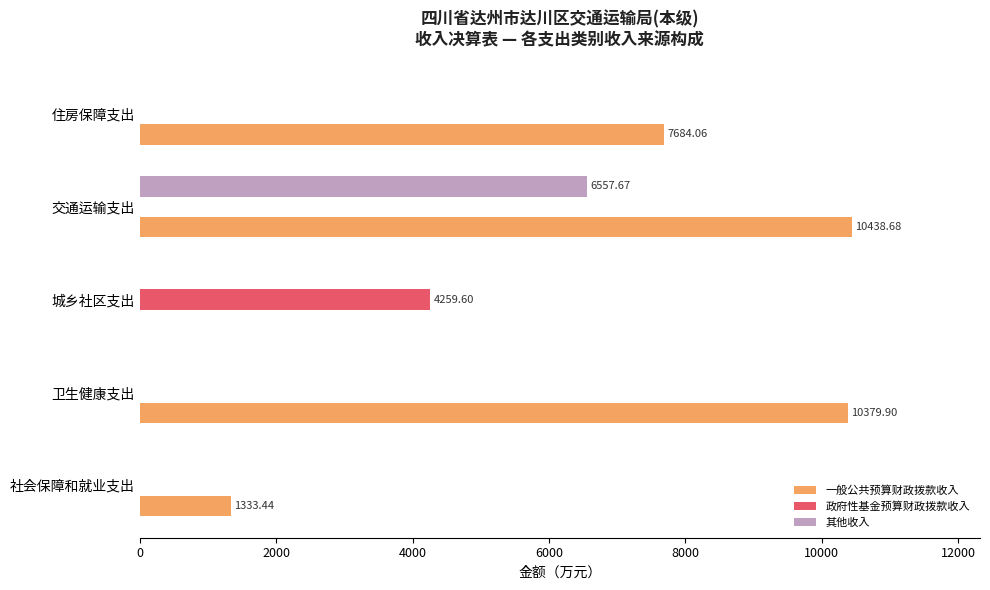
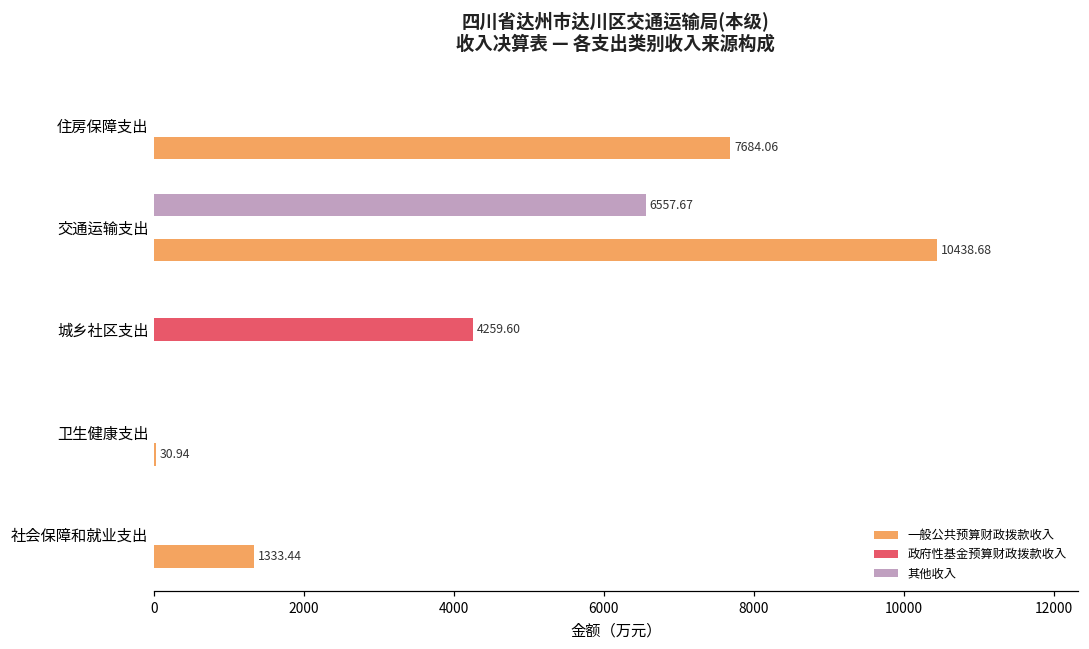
  {
    "一般公共预算财政拨款收入": {
      "住房保障支出": 7684.06,
      "交通运输支出": 10438.68,
-     "卫生健康支出": 10379.90,
+     "卫生健康支出": 30.94,
      "社会保障和就业支出": 1333.44
    },
    "政府性基金预算财政拨款收入": {
      "城乡社区支出": 4259.60
    },
    "其他收入": {
      "交通运输支出": 6557.67
    }
  }
